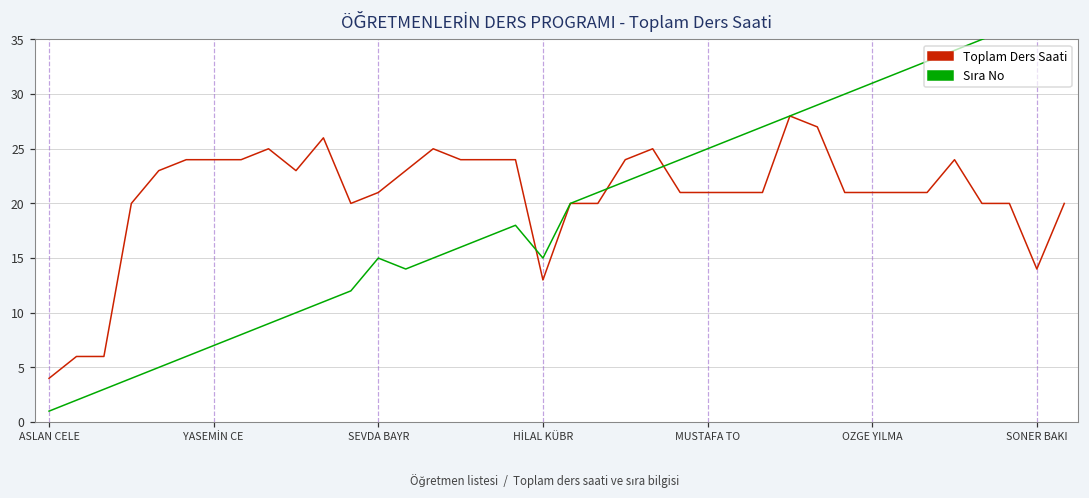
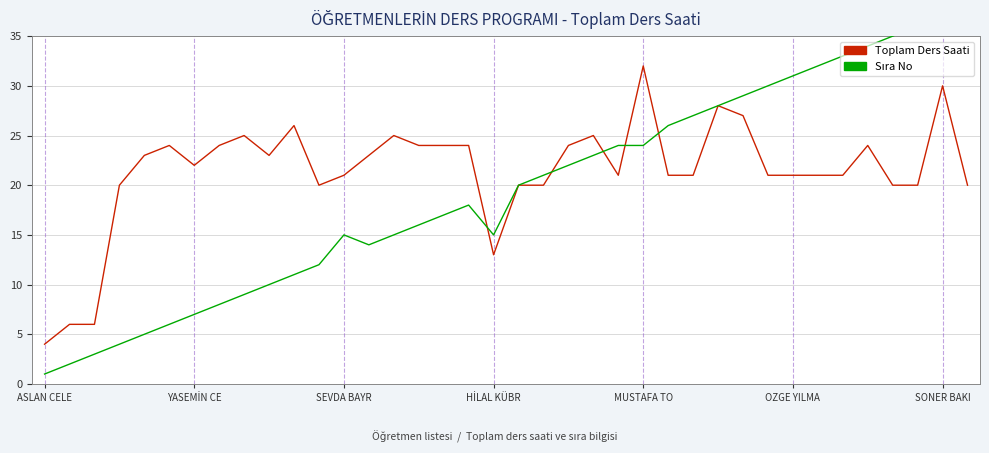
  {
    "Toplam Ders Saati": {
      "ASLAN CELE": 4,
-     "YASEMİN CE": 24,
+     "YASEMİN CE": 22,
      "SEVDA BAYR": 21,
      "HİLAL KÜBR": 13,
-     "MUSTAFA TO": 21,
+     "MUSTAFA TO": 32,
      "OZGE YILMA": 21,
-     "SONER BAKI": 14
+     "SONER BAKI": 30
    },
    "Sıra No": {
      "ASLAN CELE": 1,
      "YASEMİN CE": 7,
      "SEVDA BAYR": 15,
      "HİLAL KÜBR": 15,
-     "MUSTAFA TO": 25,
+     "MUSTAFA TO": 24,
      "OZGE YILMA": 31
    }
  }
